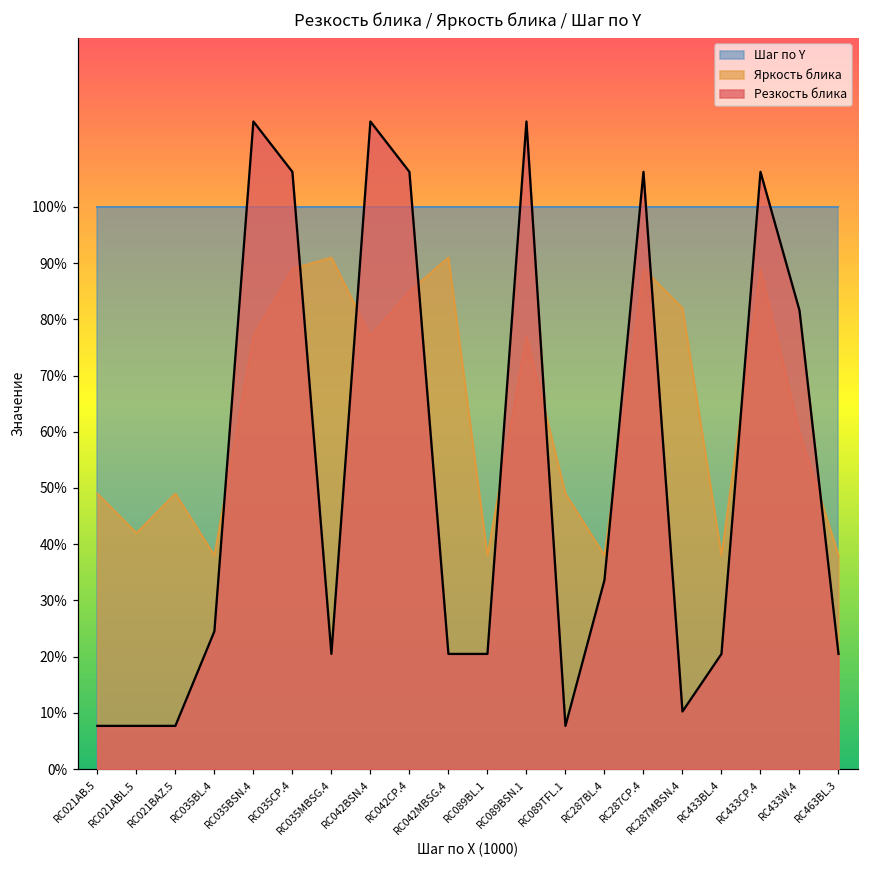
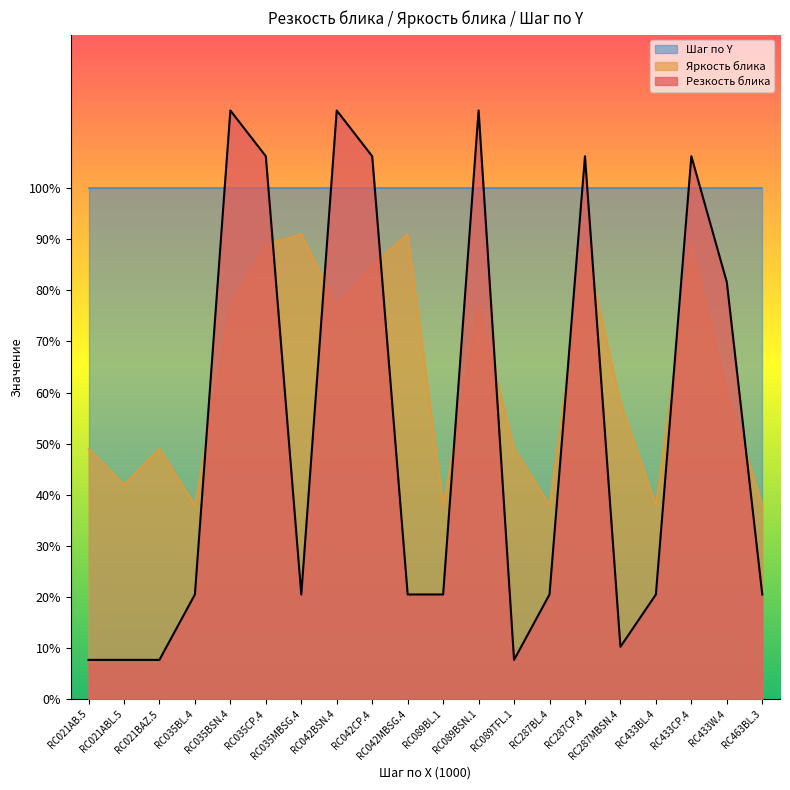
  {
    "Шаг по Y": {
      "RC021AB.5": "100%",
      "RC021ABL.5": "100%",
      "RC021BAZ.5": "100%",
      "RC035BL.4": "100%",
      "RC035BSN.4": "100%",
      "RC035CP.4": "100%",
      "RC035MBSG.4": "100%",
      "RC042BSN.4": "100%",
      "RC042CP.4": "100%",
      "RC042MBSG.4": "100%",
      "RC089BL.1": "100%",
      "RC089BSN.1": "100%",
      "RC089TFL.1": "100%",
      "RC287BL.4": "100%",
      "RC287CP.4": "100%",
      "RC287MBSN.4": "100%",
      "RC433BL.4": "100%",
      "RC433CP.4": "100%",
      "RC433W.4": "100%",
      "RC463BL.3": "100%"
    },
    "Яркость блика": {
      "RC021AB.5": "49%",
      "RC021ABL.5": "42%",
      "RC021BAZ.5": "49%",
      "RC035BL.4": "38%",
      "RC035BSN.4": "77%",
      "RC035CP.4": "89%",
      "RC035MBSG.4": "91%",
      "RC042BSN.4": "77%",
      "RC042CP.4": "85%",
      "RC042MBSG.4": "91%",
      "RC089BL.1": "38%",
      "RC089BSN.1": "77%",
      "RC089TFL.1": "49%",
      "RC287BL.4": "38%",
      "RC287CP.4": "89%",
-     "RC287MBSN.4": "82%",
+     "RC287MBSN.4": "58%",
      "RC433BL.4": "38%",
      "RC433CP.4": "89%",
      "RC433W.4": "60%",
      "RC463BL.3": "38%"
    },
    "Резкость блика": {
      "RC021AB.5": "8%",
      "RC021ABL.5": "8%",
      "RC021BAZ.5": "8%",
-     "RC035BL.4": "25%",
+     "RC035BL.4": "20%",
      "RC035BSN.4": "115%",
      "RC035CP.4": "106%",
      "RC035MBSG.4": "20%",
      "RC042BSN.4": "115%",
      "RC042CP.4": "106%",
      "RC042MBSG.4": "20%",
      "RC089BL.1": "20%",
      "RC089BSN.1": "115%",
      "RC089TFL.1": "8%",
-     "RC287BL.4": "34%",
+     "RC287BL.4": "20%",
      "RC287CP.4": "106%",
      "RC287MBSN.4": "10%",
      "RC433BL.4": "20%",
      "RC433CP.4": "106%",
      "RC433W.4": "82%",
      "RC463BL.3": "20%"
    }
  }
